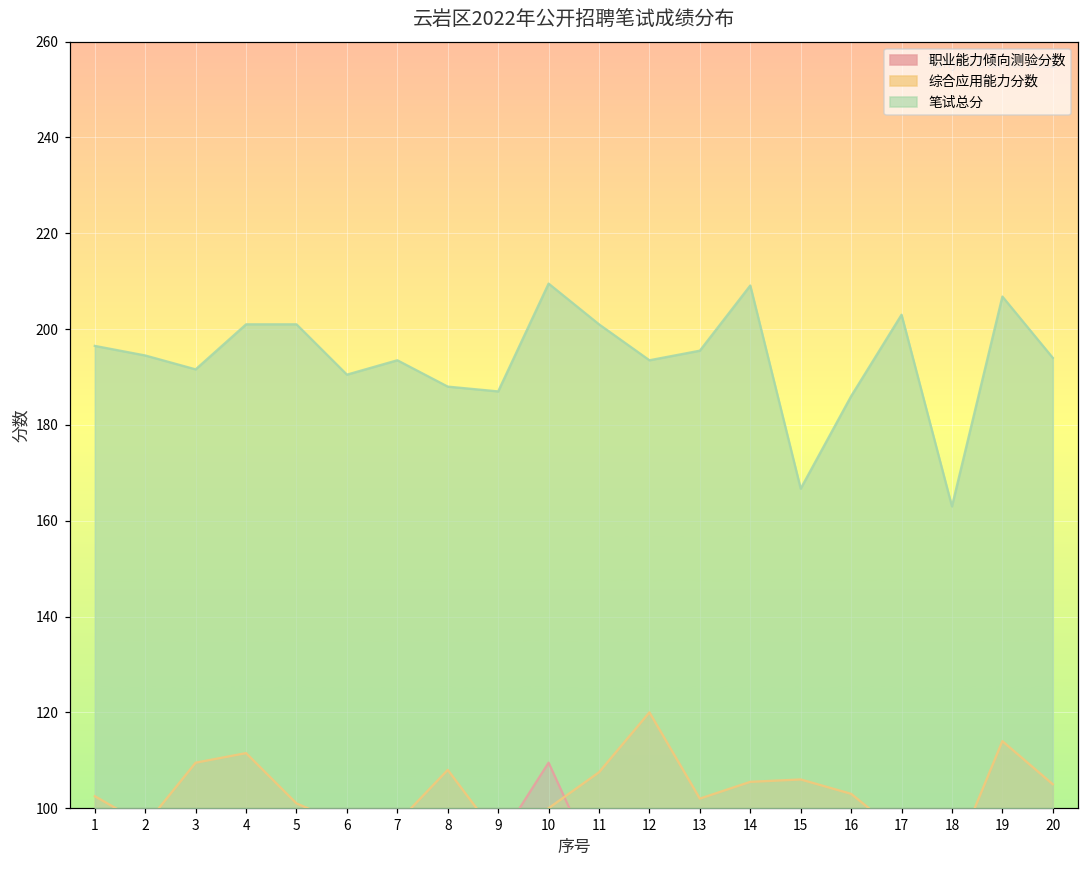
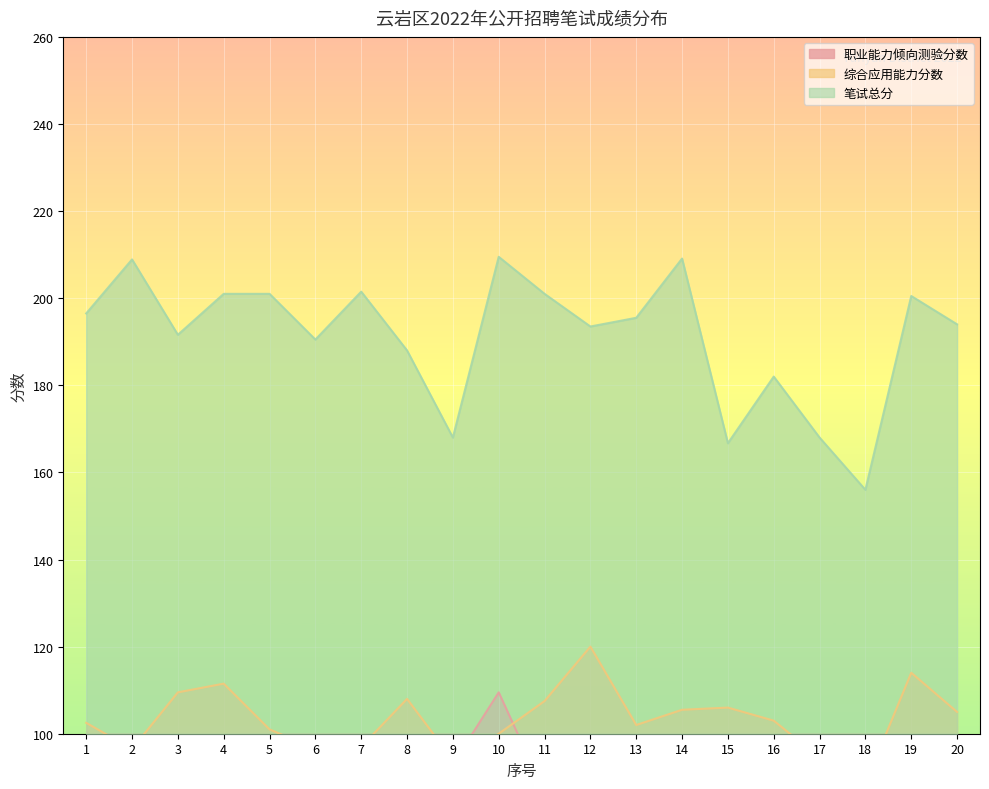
  {
    "笔试总分": {
      "1": 197,
-     "2": 195,
+     "2": 209,
      "3": 192,
      "4": 201,
      "5": 201,
      "6": 191,
-     "7": 194,
+     "7": 202,
      "8": 188,
-     "9": 187,
+     "9": 168,
      "10": 210,
      "11": 201,
      "12": 194,
      "13": 196,
      "14": 209,
      "15": 167,
-     "16": 186,
-     "17": 203,
-     "18": 163,
-     "19": 207,
+     "16": 182,
+     "17": 168,
+     "18": 156,
+     "19": 201,
      "20": 194
    }
  }
